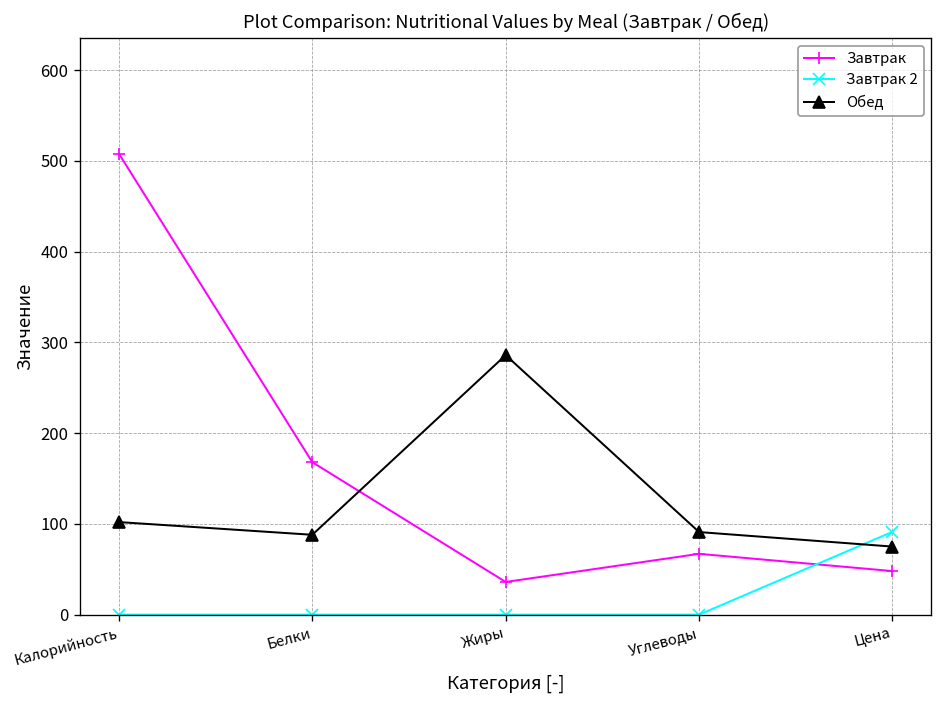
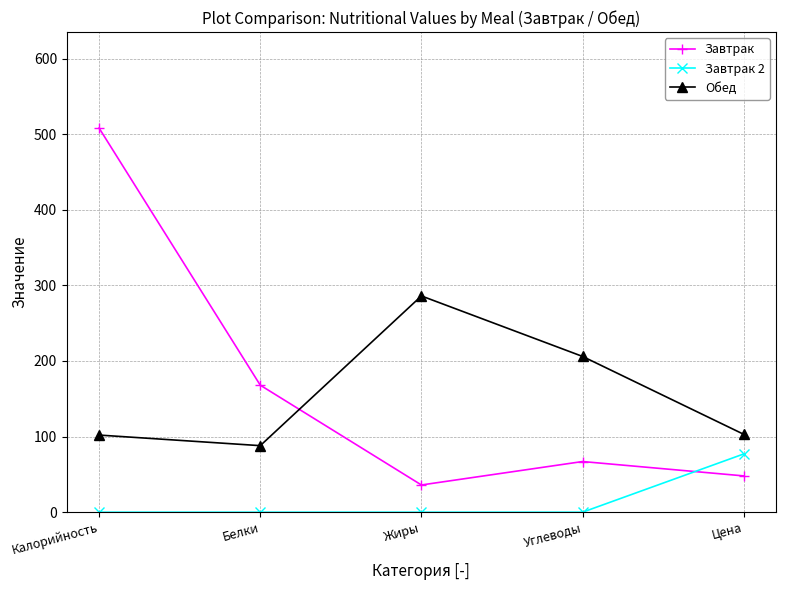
  {
    "Завтрак": {
      "Калорийность": 510,
      "Белки": 170,
      "Жиры": 40,
      "Углеводы": 70,
      "Цена": 50
    },
    "Завтрак 2": {
      "Калорийность": 0,
      "Белки": 0,
      "Жиры": 0,
      "Углеводы": 0,
-     "Цена": 90
+     "Цена": 80
    },
    "Обед": {
      "Калорийность": 100,
      "Белки": 90,
      "Жиры": 290,
-     "Углеводы": 90,
-     "Цена": 80
+     "Углеводы": 210,
+     "Цена": 100
    }
  }
